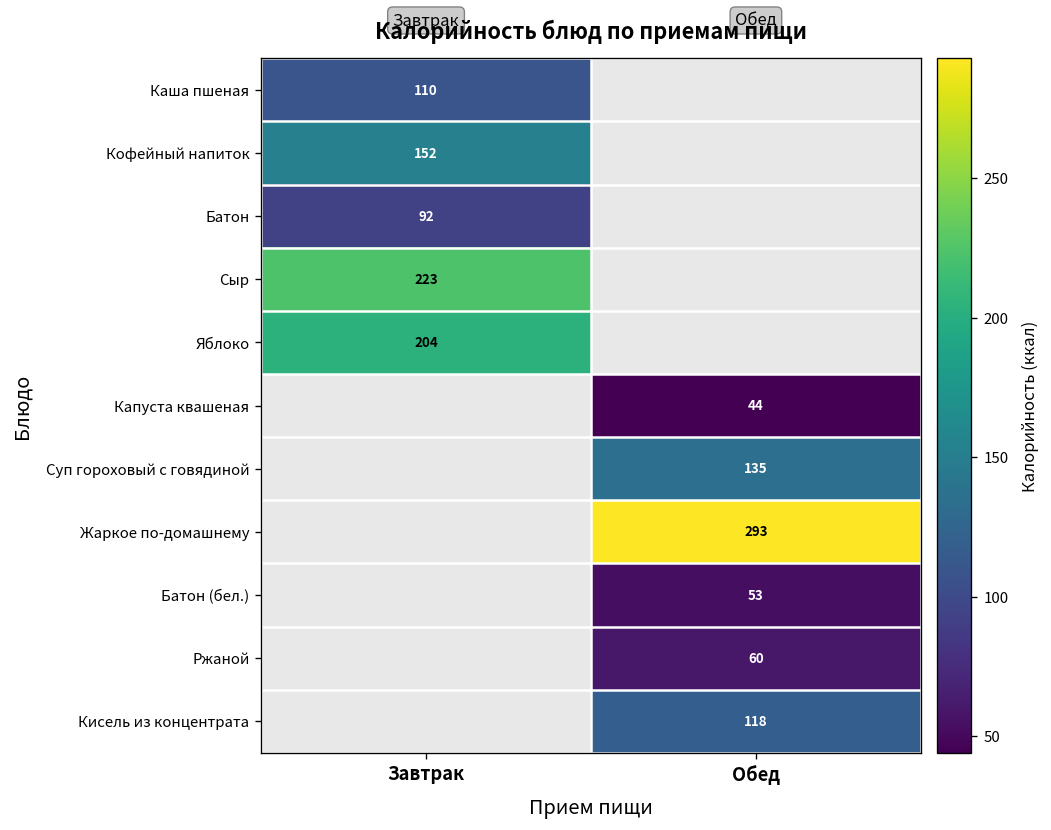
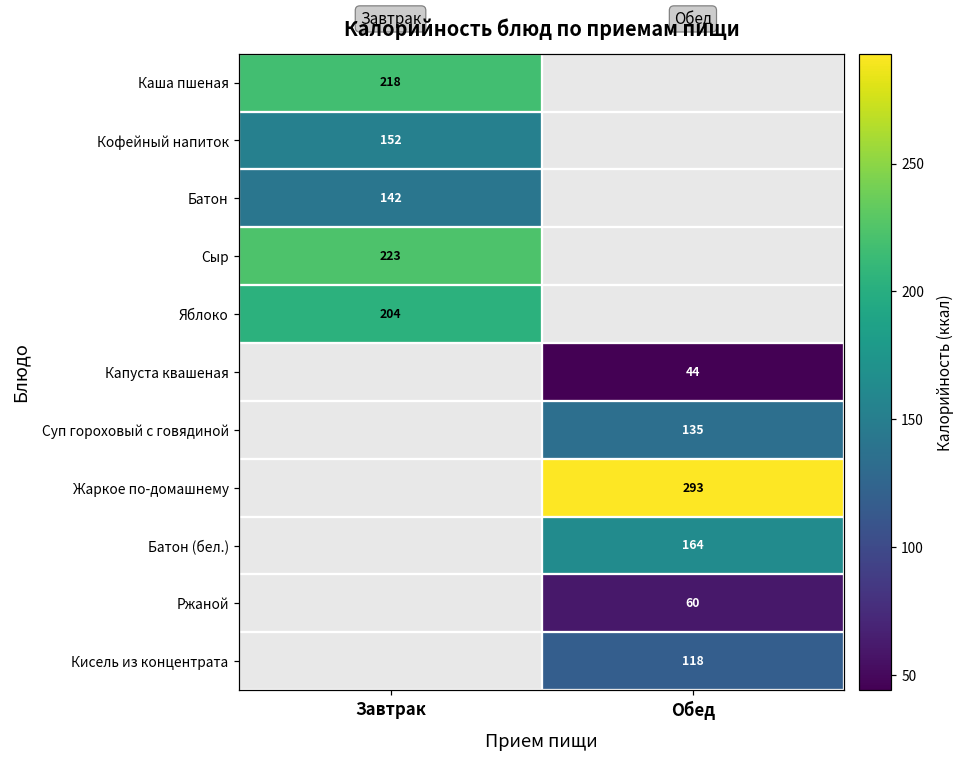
  {
    "Каша пшеная": {
-     "Завтрак": 110
+     "Завтрак": 218
    },
    "Кофейный напиток": {
      "Завтрак": 152
    },
    "Батон": {
-     "Завтрак": 92
+     "Завтрак": 142
    },
    "Сыр": {
      "Завтрак": 223
    },
    "Яблоко": {
      "Завтрак": 204
    },
    "Капуста квашеная": {
      "Обед": 44
    },
    "Суп гороховый с говядиной": {
      "Обед": 135
    },
    "Жаркое по-домашнему": {
      "Обед": 293
    },
    "Батон (бел.)": {
-     "Обед": 53
+     "Обед": 164
    },
    "Ржаной": {
      "Обед": 60
    },
    "Кисель из концентрата": {
      "Обед": 118
    }
  }
